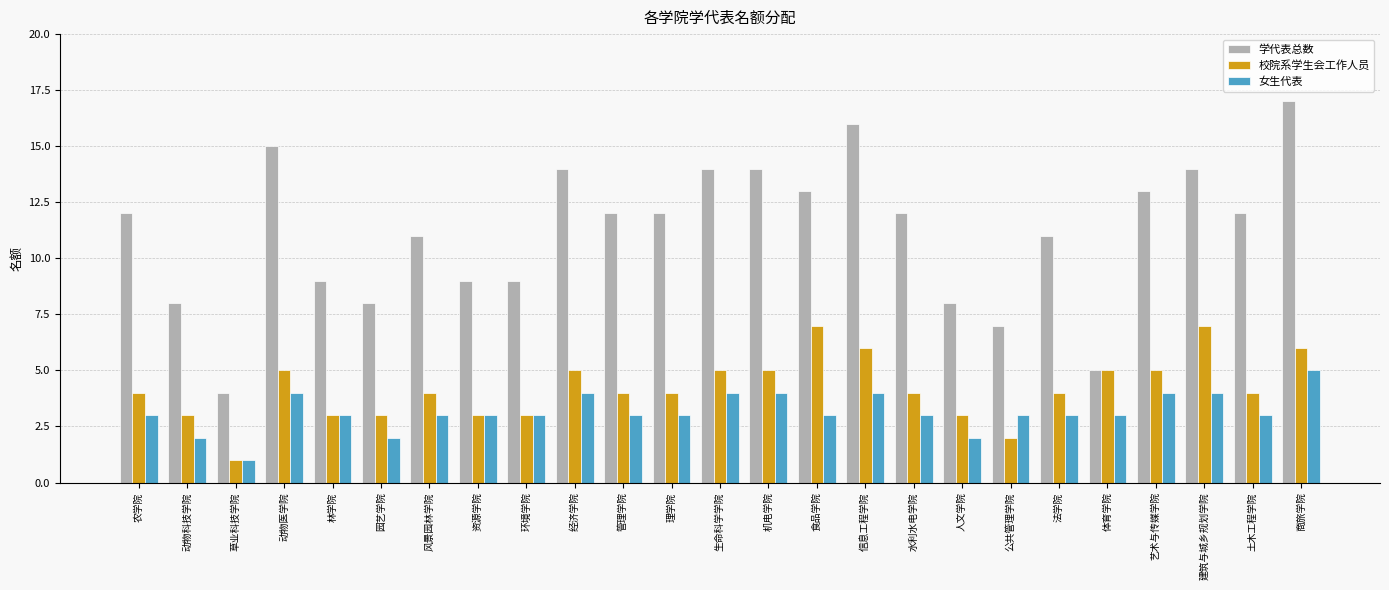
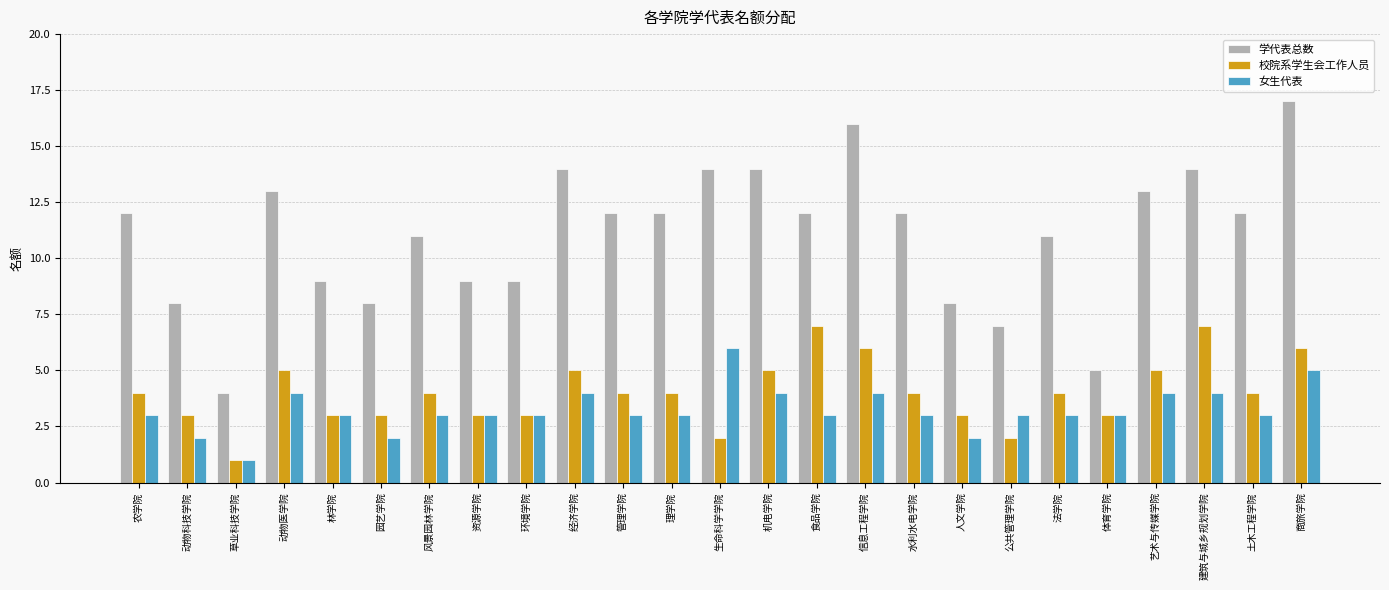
  {
    "学代表总数": {
      "农学院": 12,
      "动物科技学院": 8,
      "草业科技学院": 4,
-     "动物医学院": 15,
+     "动物医学院": 13,
      "林学院": 9,
      "园艺学院": 8,
      "风景园林学院": 11,
      "资源学院": 9,
      "环境学院": 9,
      "经济学院": 14,
      "管理学院": 12,
      "理学院": 12,
      "生命科学学院": 14,
      "机电学院": 14,
-     "食品学院": 13,
+     "食品学院": 12,
      "信息工程学院": 16,
      "水利水电学院": 12,
      "人文学院": 8,
      "公共管理学院": 7,
      "法学院": 11,
      "体育学院": 5,
      "艺术与传媒学院": 13,
      "建筑与城乡规划学院": 14,
      "土木工程学院": 12,
      "商旅学院": 17
    },
    "校院系学生会工作人员": {
      "农学院": 4,
      "动物科技学院": 3,
      "草业科技学院": 1,
      "动物医学院": 5,
      "林学院": 3,
      "园艺学院": 3,
      "风景园林学院": 4,
      "资源学院": 3,
      "环境学院": 3,
      "经济学院": 5,
      "管理学院": 4,
      "理学院": 4,
-     "生命科学学院": 5,
+     "生命科学学院": 2,
      "机电学院": 5,
      "食品学院": 7,
      "信息工程学院": 6,
      "水利水电学院": 4,
      "人文学院": 3,
      "公共管理学院": 2,
      "法学院": 4,
-     "体育学院": 5,
+     "体育学院": 3,
      "艺术与传媒学院": 5,
      "建筑与城乡规划学院": 7,
      "土木工程学院": 4,
      "商旅学院": 6
    },
    "女生代表": {
      "农学院": 3,
      "动物科技学院": 2,
      "草业科技学院": 1,
      "动物医学院": 4,
      "林学院": 3,
      "园艺学院": 2,
      "风景园林学院": 3,
      "资源学院": 3,
      "环境学院": 3,
      "经济学院": 4,
      "管理学院": 3,
      "理学院": 3,
-     "生命科学学院": 4,
+     "生命科学学院": 6,
      "机电学院": 4,
      "食品学院": 3,
      "信息工程学院": 4,
      "水利水电学院": 3,
      "人文学院": 2,
      "公共管理学院": 3,
      "法学院": 3,
      "体育学院": 3,
      "艺术与传媒学院": 4,
      "建筑与城乡规划学院": 4,
      "土木工程学院": 3,
      "商旅学院": 5
    }
  }
